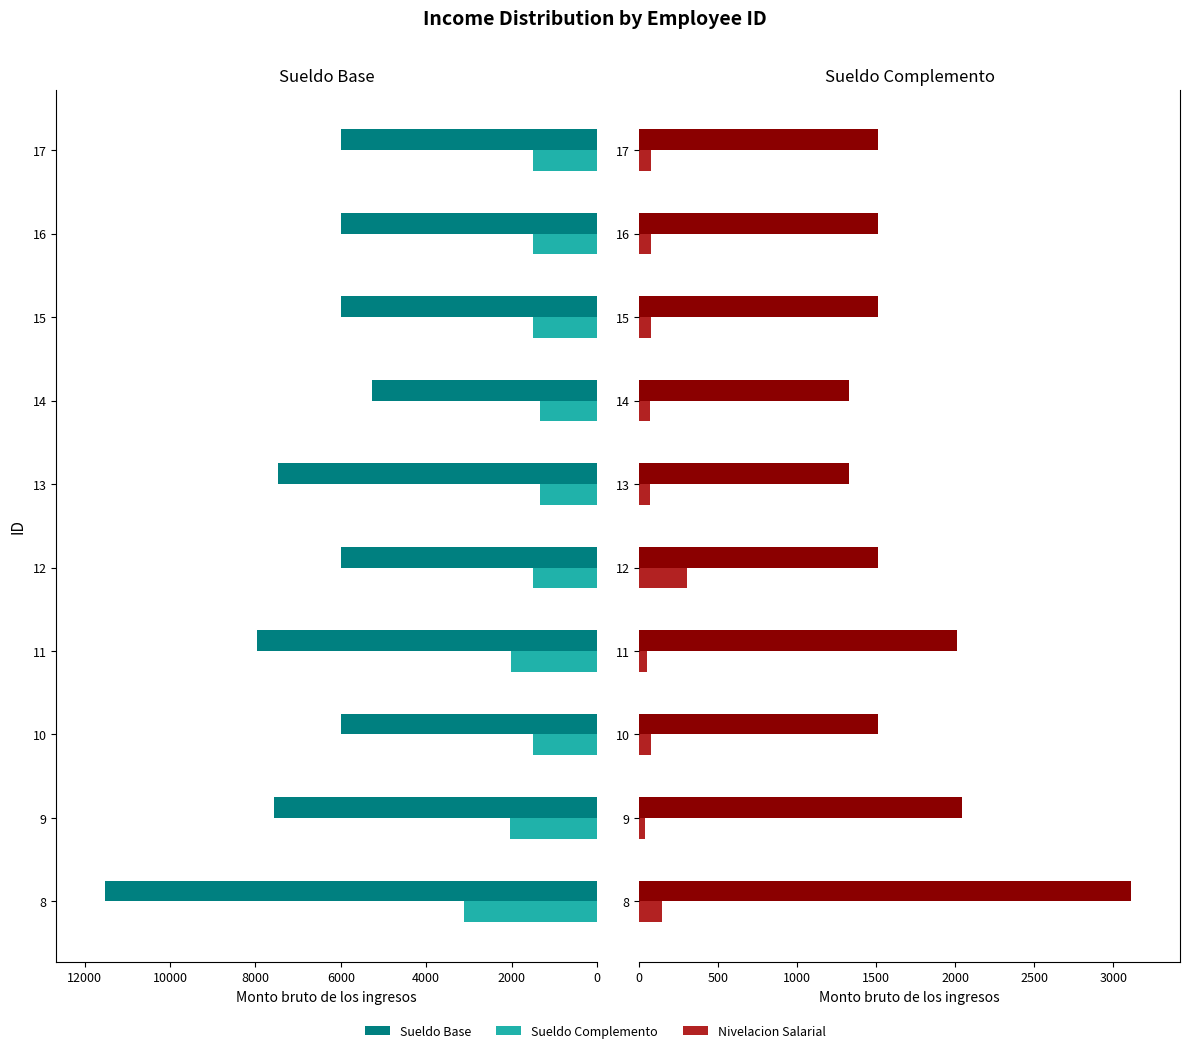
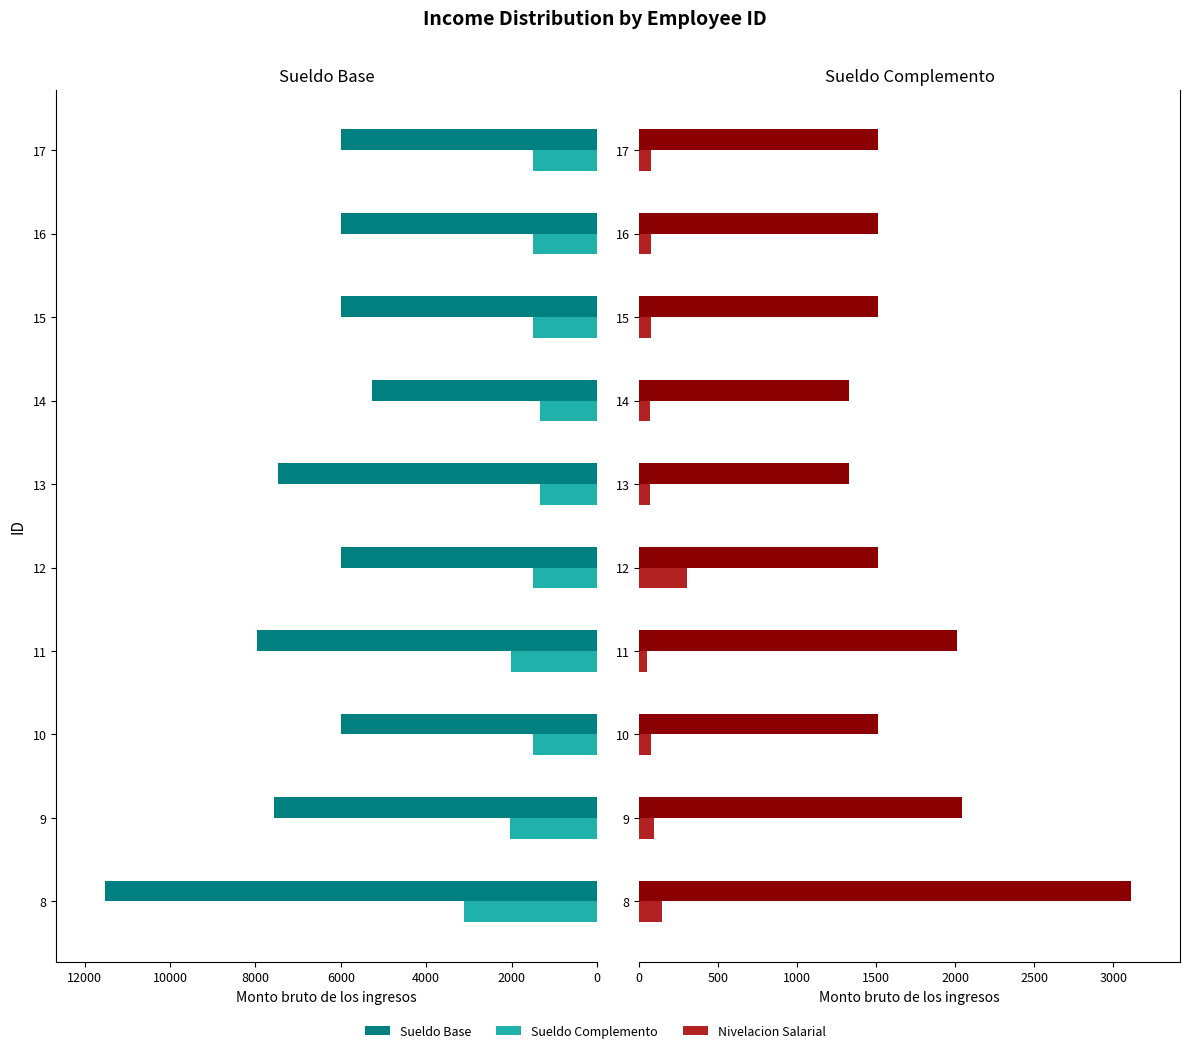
  {
    "Sueldo Base": {
      "Sueldo Base": {
        "17": 6000,
        "16": 6000,
        "15": 6000,
        "14": 5300,
        "13": 7500,
        "12": 6000,
        "11": 8000,
        "10": 6000,
        "9": 7600,
        "8": 11500
      },
      "Sueldo Complemento": {
        "17": 1500,
        "16": 1500,
        "15": 1500,
        "14": 1300,
        "13": 1300,
        "12": 1500,
        "11": 2000,
        "10": 1500,
        "9": 2000,
        "8": 3100
      }
    },
    "Sueldo Complemento": {
      "Nivelacion Salarial": {
        "17": 70,
        "16": 70,
        "15": 70,
        "14": 70,
        "13": 70,
        "12": 300,
        "11": 50,
        "10": 70,
-       "9": 30,
+       "9": 100,
        "8": 150
      }
    }
  }
